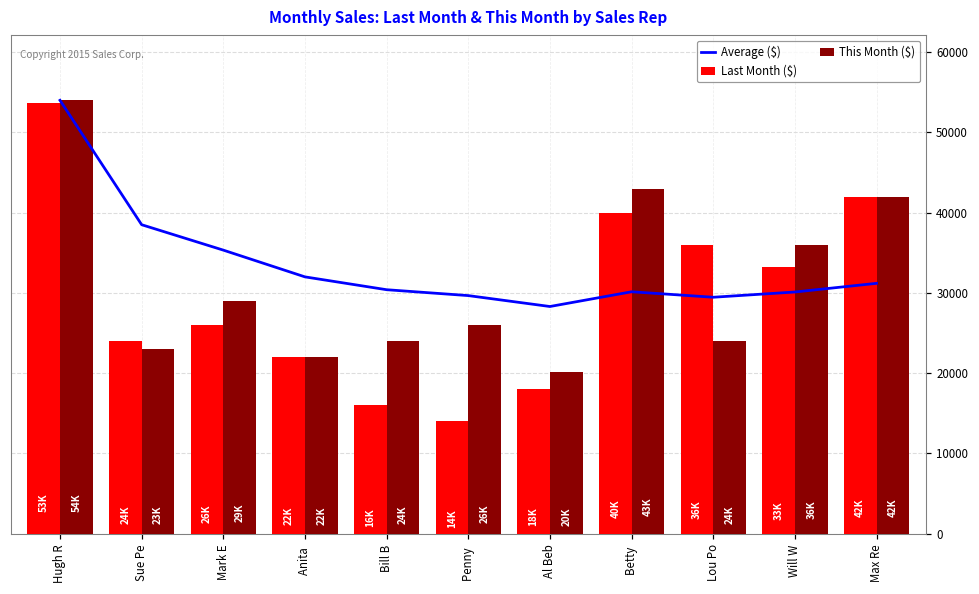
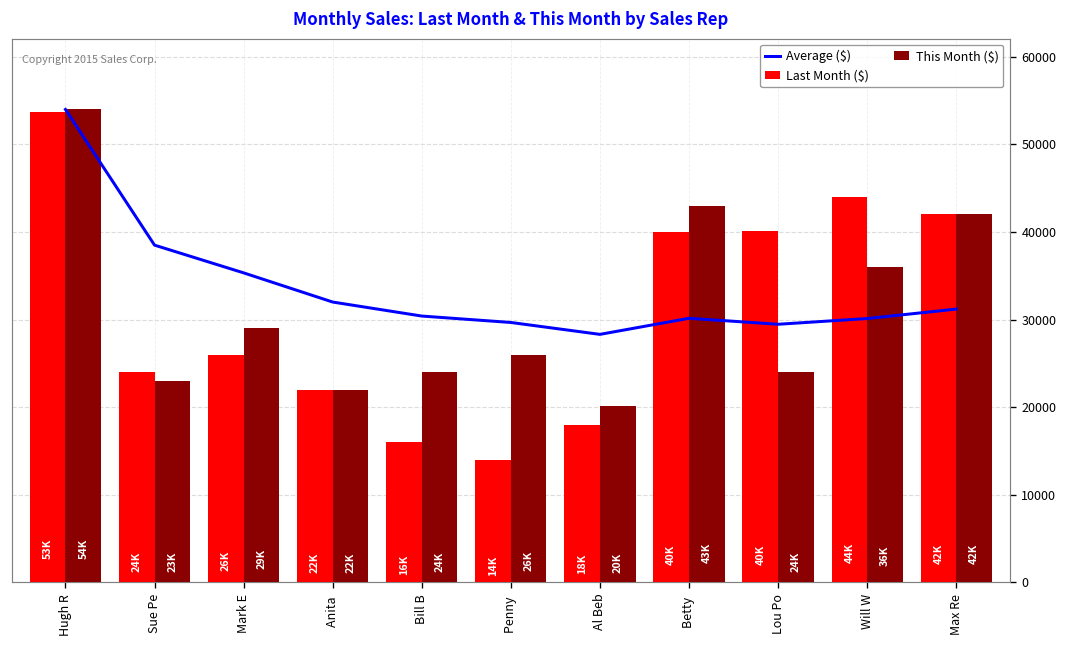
  {
    "Average ($)": {
      "Hugh R": "54000",
      "Sue Pe": "39000",
      "Mark E": "35000",
      "Anita": "32000",
      "Bill B": "30000",
      "Penny": "30000",
      "Al Beb": "28000",
      "Betty": "30000",
      "Lou Po": "29000",
      "Will W": "30000",
      "Max Re": "31000"
    },
    "Last Month ($)": {
      "Sue Pe": "24K",
      "Mark E": "26K",
      "Anita": "22K",
      "Bill B": "16K",
      "Penny": "14K",
      "Al Beb": "18K",
      "Betty": "40K",
-     "Lou Po": "36K",
-     "Will W": "33K",
+     "Lou Po": "40K",
+     "Will W": "44K",
      "Max Re": "42K"
    },
    "This Month ($)": {
      "Hugh R": "54K",
      "Sue Pe": "23K",
      "Mark E": "29K",
      "Anita": "22K",
      "Bill B": "24K",
      "Penny": "26K",
      "Al Beb": "20K",
      "Betty": "43K",
      "Lou Po": "24K",
      "Will W": "36K",
      "Max Re": "42K"
    }
  }
